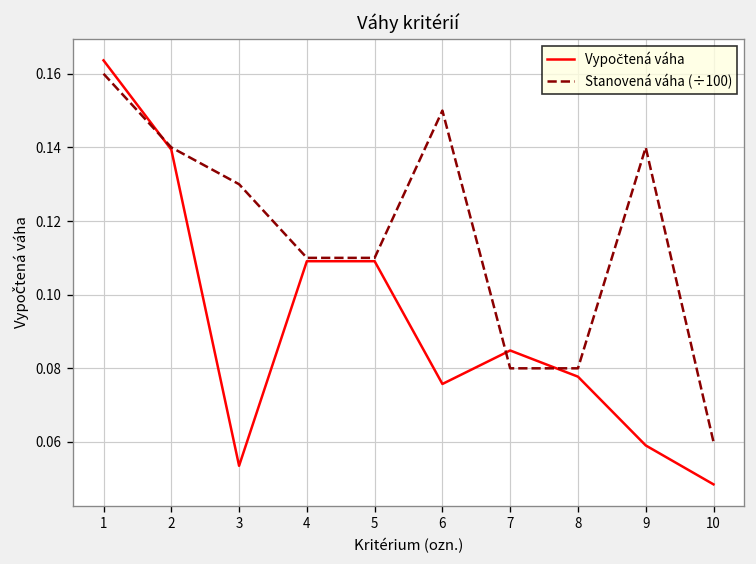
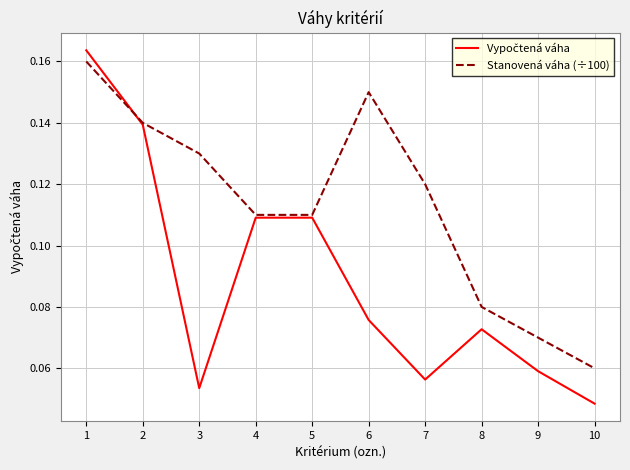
  {
    "Vypočtená váha": {
      "1": 0.164,
      "3": 0.054,
      "4": 0.109,
      "5": 0.109,
      "6": 0.076,
-     "7": 0.085,
-     "8": 0.078,
+     "7": 0.056,
+     "8": 0.073,
      "9": 0.059,
      "10": 0.048
    },
    "Stanovená váha (÷100)": {
      "1": 0.160,
      "3": 0.130,
      "4": 0.110,
      "5": 0.110,
      "6": 0.150,
-     "7": 0.080,
+     "7": 0.120,
      "8": 0.080,
-     "9": 0.140,
+     "9": 0.070,
      "10": 0.060
    }
  }
